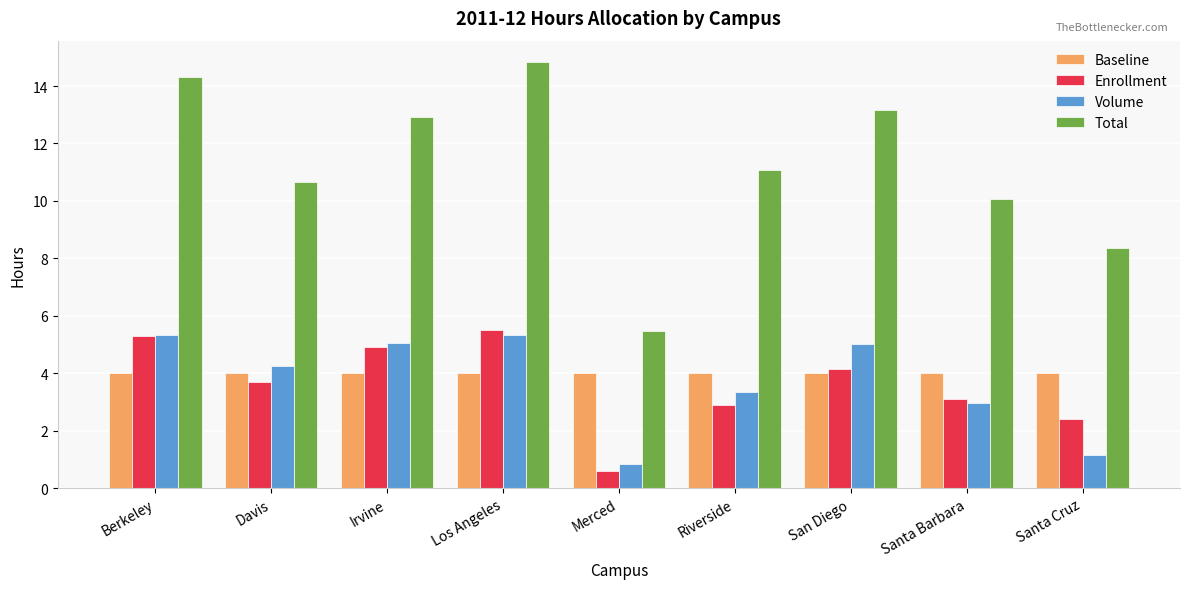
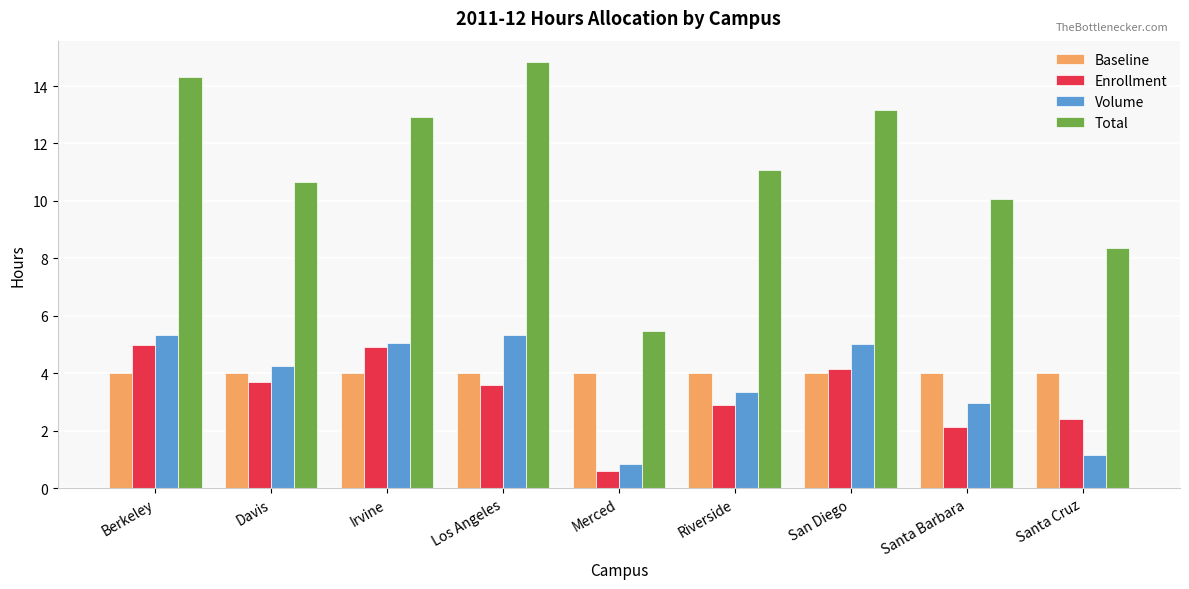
  {
    "Baseline": {
      "Berkeley": 4.0,
      "Davis": 4.0,
      "Irvine": 4.0,
      "Los Angeles": 4.0,
      "Merced": 4.0,
      "Riverside": 4.0,
      "San Diego": 4.0,
      "Santa Barbara": 4.0,
      "Santa Cruz": 4.0
    },
    "Enrollment": {
-     "Berkeley": 5.3,
+     "Berkeley": 5.0,
      "Davis": 3.7,
      "Irvine": 4.9,
-     "Los Angeles": 5.5,
+     "Los Angeles": 3.6,
      "Merced": 0.6,
      "Riverside": 2.9,
      "San Diego": 4.2,
-     "Santa Barbara": 3.1,
+     "Santa Barbara": 2.1,
      "Santa Cruz": 2.4
    },
    "Volume": {
      "Berkeley": 5.3,
      "Davis": 4.2,
      "Irvine": 5.1,
      "Los Angeles": 5.3,
      "Merced": 0.8,
      "Riverside": 3.3,
      "San Diego": 5.0,
      "Santa Barbara": 3.0,
      "Santa Cruz": 1.2
    },
    "Total": {
      "Berkeley": 14.3,
      "Davis": 10.7,
      "Irvine": 12.9,
      "Los Angeles": 14.8,
      "Merced": 5.5,
      "Riverside": 11.1,
      "San Diego": 13.2,
      "Santa Barbara": 10.0,
      "Santa Cruz": 8.4
    }
  }
